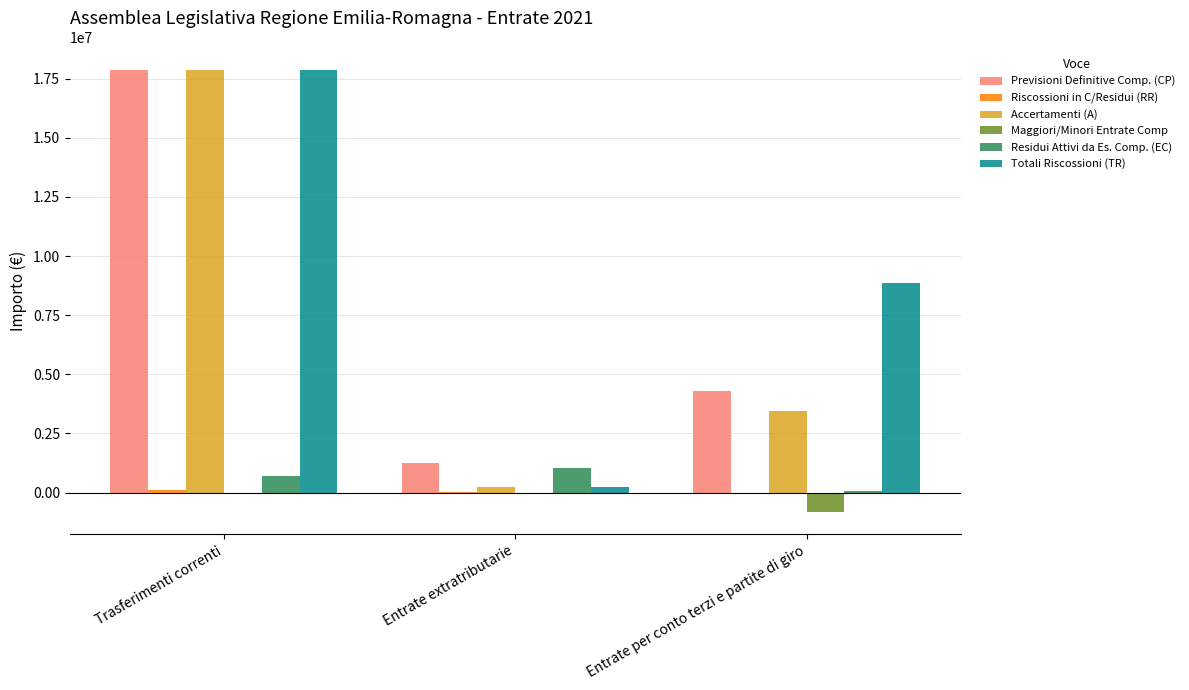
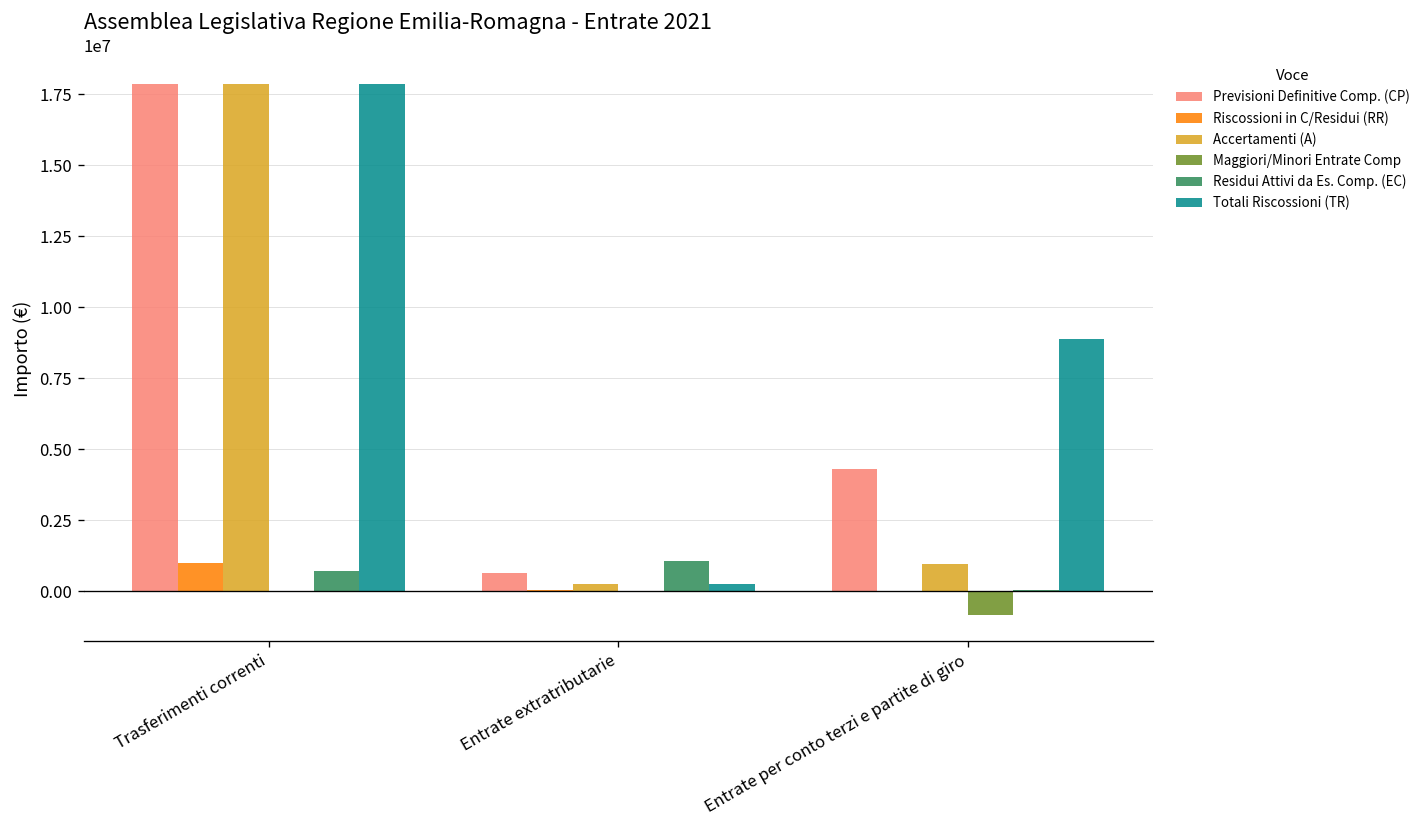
  {
    "Previsioni Definitive Comp. (CP)": {
      "Trasferimenti correnti": 17900000,
-     "Entrate extratributarie": 1200000,
+     "Entrate extratributarie": 600000,
      "Entrate per conto terzi e partite di giro": 4300000
    },
    "Riscossioni in C/Residui (RR)": {
-     "Trasferimenti correnti": 100000,
+     "Trasferimenti correnti": 1000000,
      "Entrate per conto terzi e partite di giro": 0
    },
    "Accertamenti (A)": {
      "Trasferimenti correnti": 17900000,
      "Entrate extratributarie": 200000,
-     "Entrate per conto terzi e partite di giro": 3500000
+     "Entrate per conto terzi e partite di giro": 1000000
    },
    "Maggiori/Minori Entrate Comp": {
      "Trasferimenti correnti": 0,
      "Entrate per conto terzi e partite di giro": -800000
    },
    "Residui Attivi da Es. Comp. (EC)": {
      "Trasferimenti correnti": 700000,
      "Entrate extratributarie": 1000000
    },
    "Totali Riscossioni (TR)": {
      "Trasferimenti correnti": 17900000,
      "Entrate extratributarie": 200000,
      "Entrate per conto terzi e partite di giro": 8900000
    }
  }
